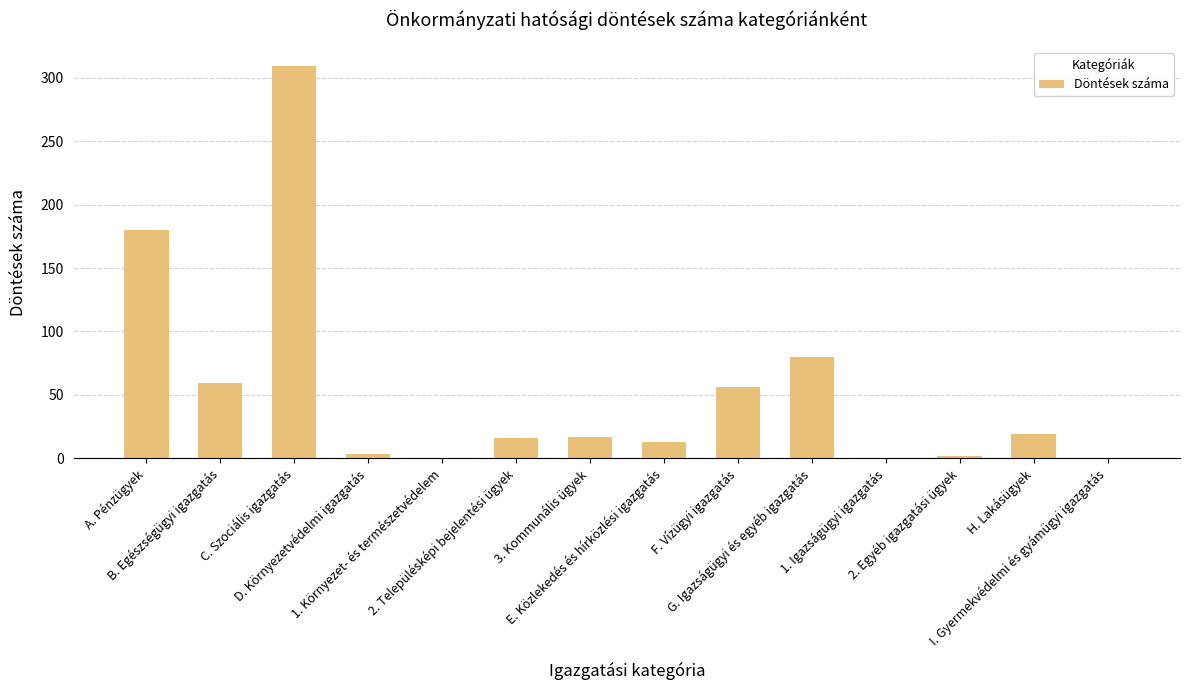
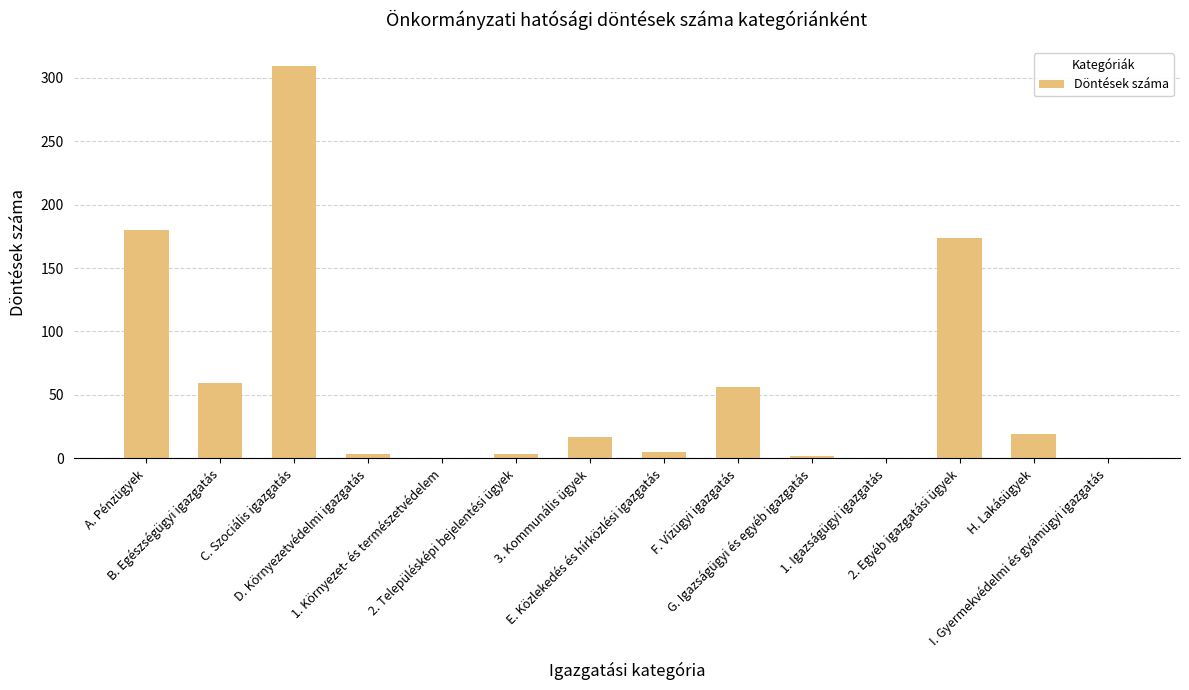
  {
    "A. Pénzügyek": 180,
    "B. Egészségügyi igazgatás": 59,
    "C. Szociális igazgatás": 309,
    "D. Környezetvédelmi igazgatás": 3,
    "1. Környezet- és természetvédelem": 0,
-   "2. Településképi bejelentési ügyek": 16,
+   "2. Településképi bejelentési ügyek": 3,
    "3. Kommunális ügyek": 17,
-   "E. Közlekedés és hírközlési igazgatás": 13,
+   "E. Közlekedés és hírközlési igazgatás": 5,
    "F. Vízügyi igazgatás": 56,
-   "G. Igazságügyi és egyéb igazgatás": 80,
+   "G. Igazságügyi és egyéb igazgatás": 2,
    "1. Igazságügyi igazgatás": 0,
-   "2. Egyéb igazgatási ügyek": 2,
+   "2. Egyéb igazgatási ügyek": 174,
    "H. Lakásügyek": 19,
    "I. Gyermekvédelmi és gyámügyi igazgatás": 0
  }
